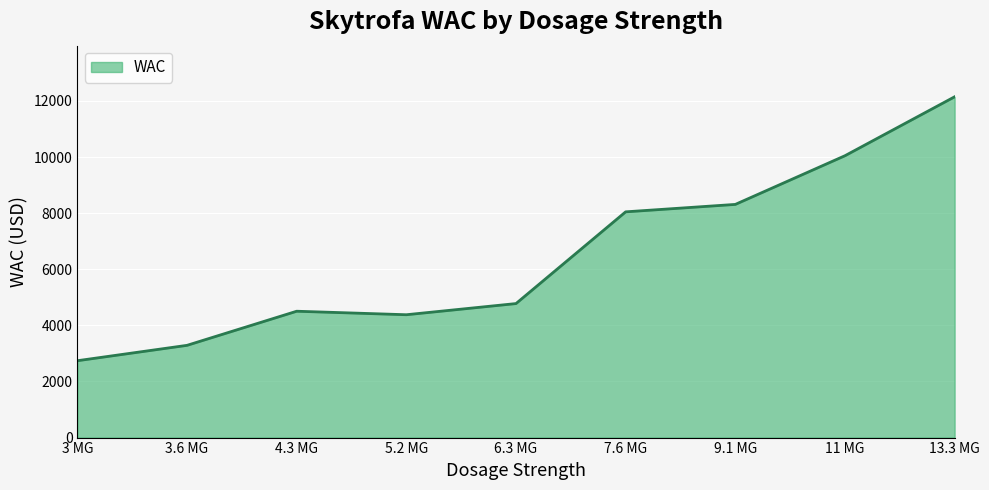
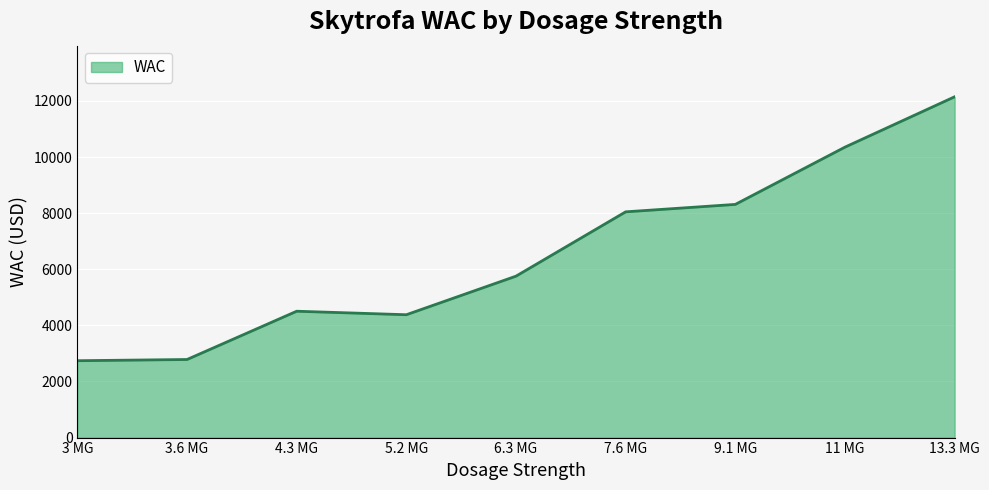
  {
    "3 MG": 2700,
-   "3.6 MG": 3300,
+   "3.6 MG": 2800,
    "4.3 MG": 4500,
    "5.2 MG": 4400,
-   "6.3 MG": 4800,
+   "6.3 MG": 5800,
    "7.6 MG": 8000,
    "9.1 MG": 8300,
-   "11 MG": 10000,
+   "11 MG": 10400,
    "13.3 MG": 12100
  }
